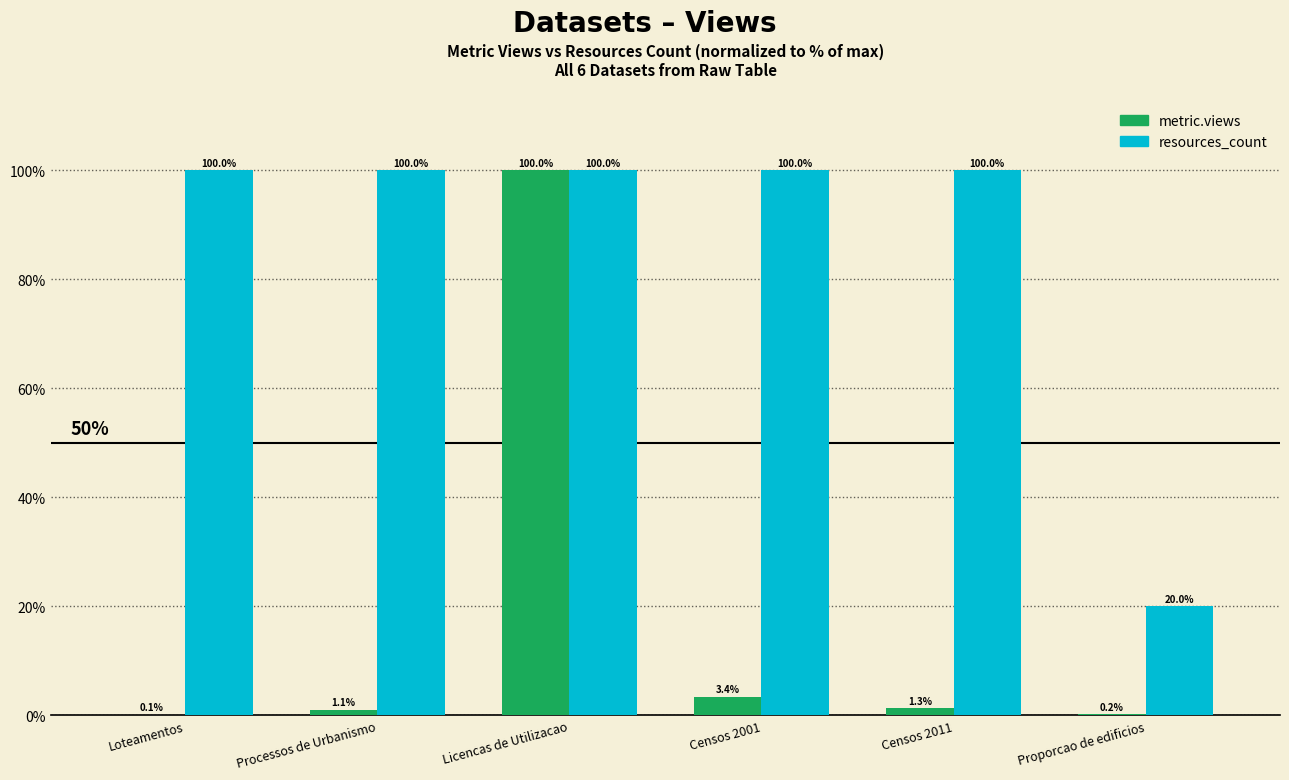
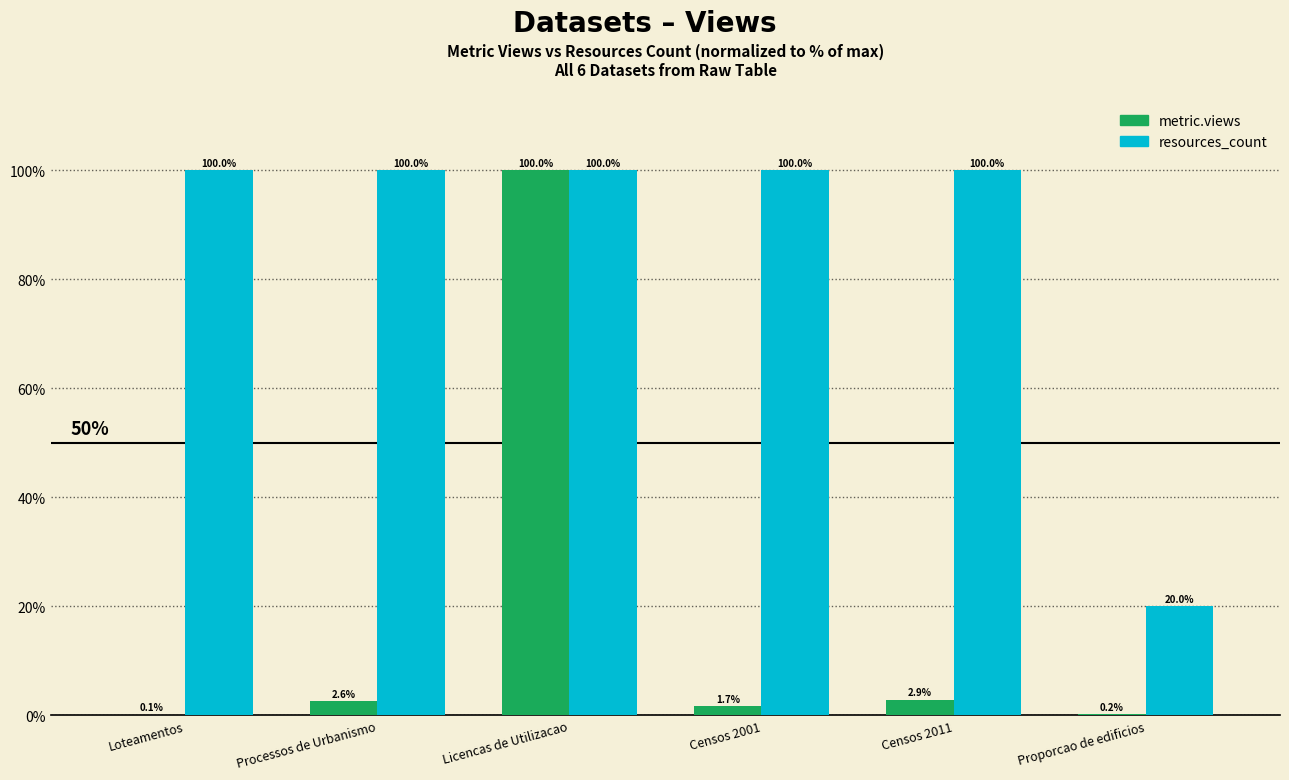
  {
    "metric.views": {
      "Loteamentos": "0.1%",
-     "Processos de Urbanismo": "1.1%",
+     "Processos de Urbanismo": "2.6%",
      "Licencas de Utilizacao": "100.0%",
-     "Censos 2001": "3.4%",
-     "Censos 2011": "1.3%",
+     "Censos 2001": "1.7%",
+     "Censos 2011": "2.9%",
      "Proporcao de edificios": "0.2%"
    },
    "resources_count": {
      "Loteamentos": "100.0%",
      "Processos de Urbanismo": "100.0%",
      "Licencas de Utilizacao": "100.0%",
      "Censos 2001": "100.0%",
      "Censos 2011": "100.0%",
      "Proporcao de edificios": "20.0%"
    }
  }
